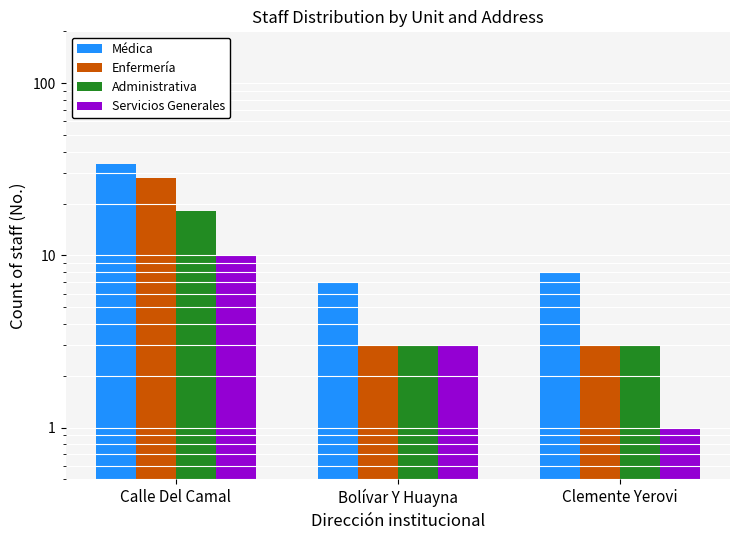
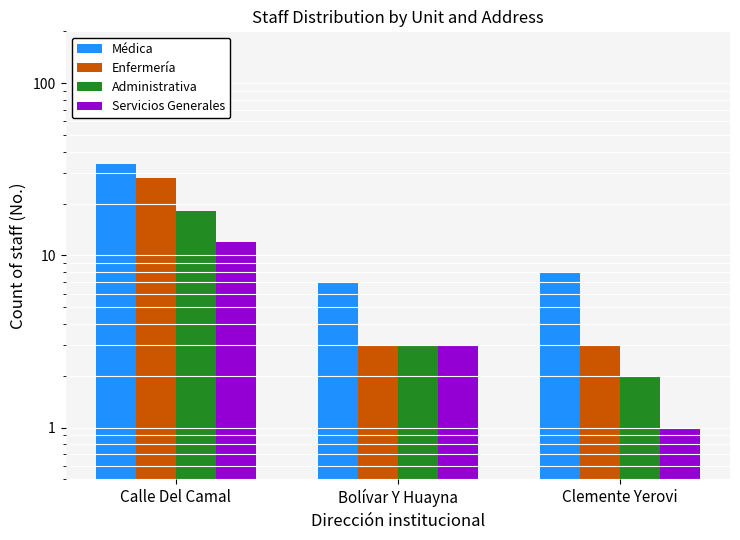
  {
    "Médica": {
      "Calle Del Camal": 34,
      "Bolívar Y Huayna": 7,
      "Clemente Yerovi": 8
    },
    "Enfermería": {
      "Calle Del Camal": 28,
      "Bolívar Y Huayna": 3,
      "Clemente Yerovi": 3
    },
    "Administrativa": {
      "Calle Del Camal": 18,
      "Bolívar Y Huayna": 3,
-     "Clemente Yerovi": 3
+     "Clemente Yerovi": 2
    },
    "Servicios Generales": {
-     "Calle Del Camal": 10,
+     "Calle Del Camal": 12,
      "Bolívar Y Huayna": 3,
      "Clemente Yerovi": 1
    }
  }
